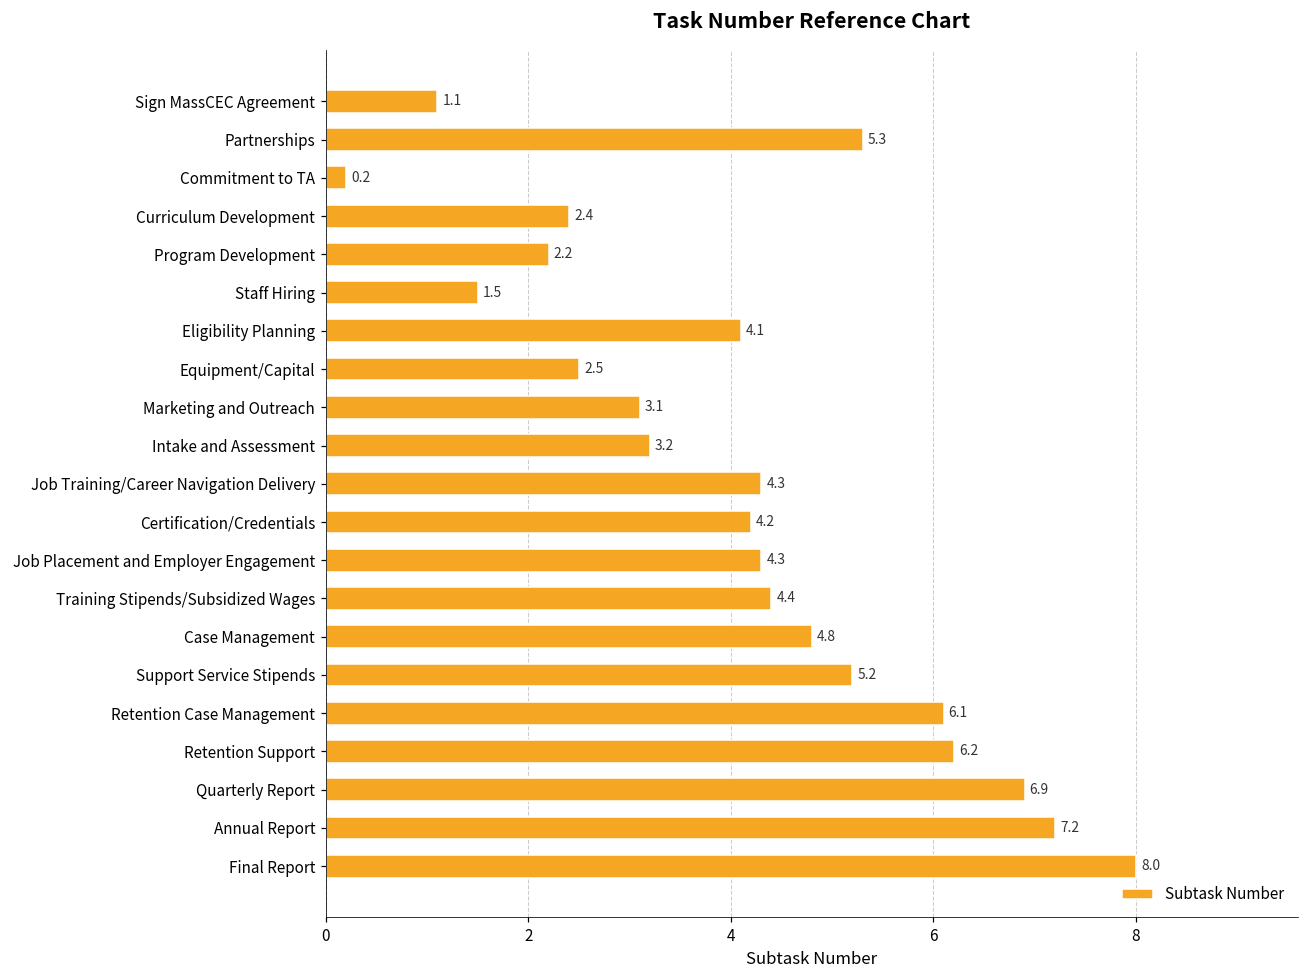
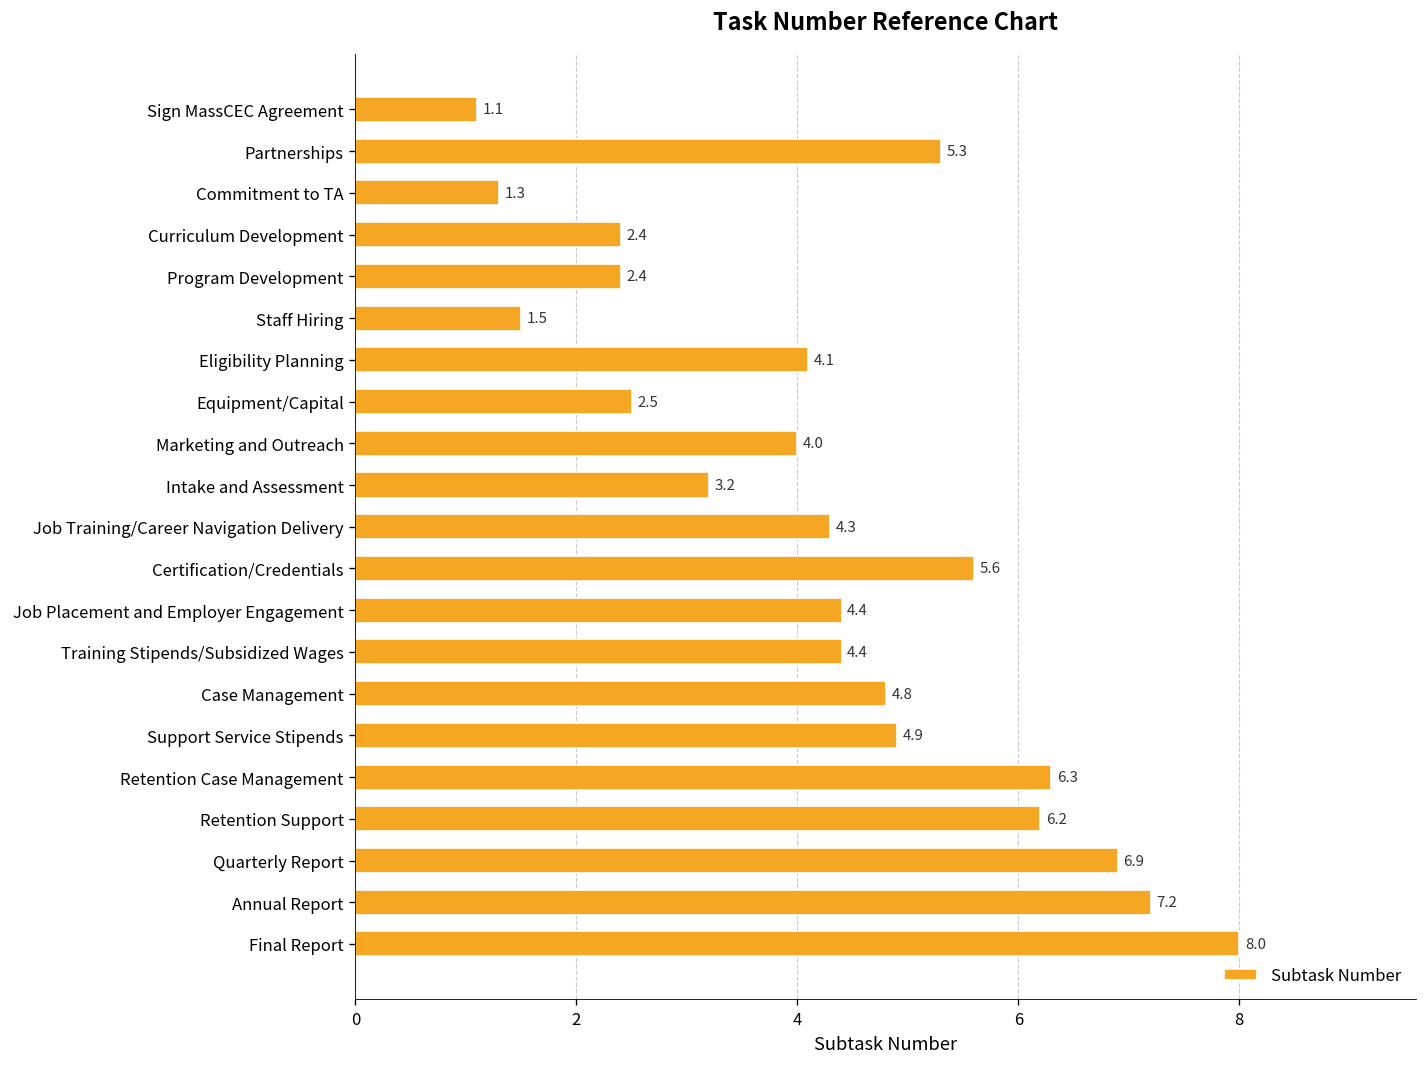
  {
    "Sign MassCEC Agreement": 1.1,
    "Partnerships": 5.3,
-   "Commitment to TA": 0.2,
+   "Commitment to TA": 1.3,
    "Curriculum Development": 2.4,
-   "Program Development": 2.2,
+   "Program Development": 2.4,
    "Staff Hiring": 1.5,
    "Eligibility Planning": 4.1,
    "Equipment/Capital": 2.5,
-   "Marketing and Outreach": 3.1,
+   "Marketing and Outreach": 4.0,
    "Intake and Assessment": 3.2,
    "Job Training/Career Navigation Delivery": 4.3,
-   "Certification/Credentials": 4.2,
-   "Job Placement and Employer Engagement": 4.3,
+   "Certification/Credentials": 5.6,
+   "Job Placement and Employer Engagement": 4.4,
    "Training Stipends/Subsidized Wages": 4.4,
    "Case Management": 4.8,
-   "Support Service Stipends": 5.2,
-   "Retention Case Management": 6.1,
+   "Support Service Stipends": 4.9,
+   "Retention Case Management": 6.3,
    "Retention Support": 6.2,
    "Quarterly Report": 6.9,
    "Annual Report": 7.2,
    "Final Report": 8.0
  }
